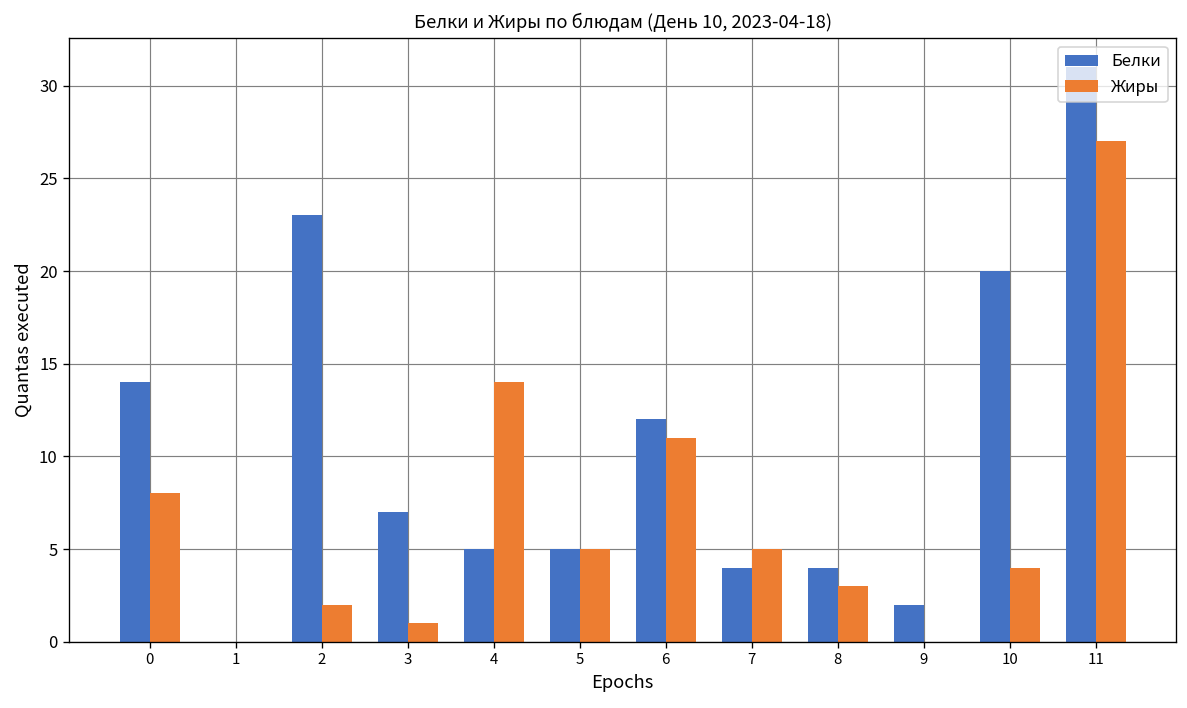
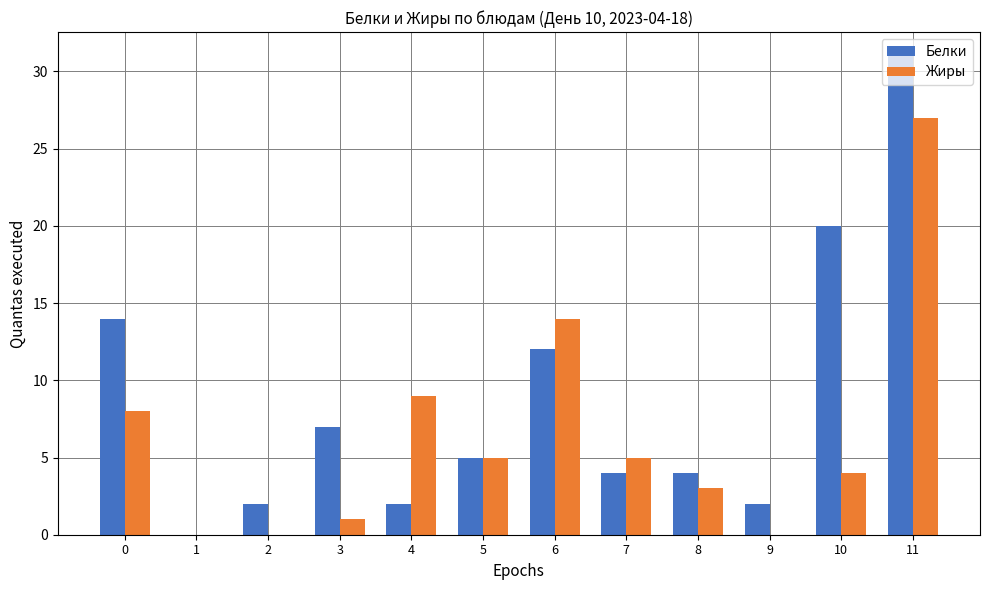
  {
    "Белки": {
      "0": 14,
      "1": 0,
-     "2": 23,
+     "2": 2,
      "3": 7,
-     "4": 5,
+     "4": 2,
      "5": 5,
      "6": 12,
      "7": 4,
      "8": 4,
      "9": 2,
      "10": 20
    },
    "Жиры": {
      "0": 8,
      "1": 0,
-     "2": 2,
+     "2": 0,
      "3": 1,
-     "4": 14,
+     "4": 9,
      "5": 5,
-     "6": 11,
+     "6": 14,
      "7": 5,
      "8": 3,
      "9": 0,
      "10": 4,
      "11": 27
    }
  }
